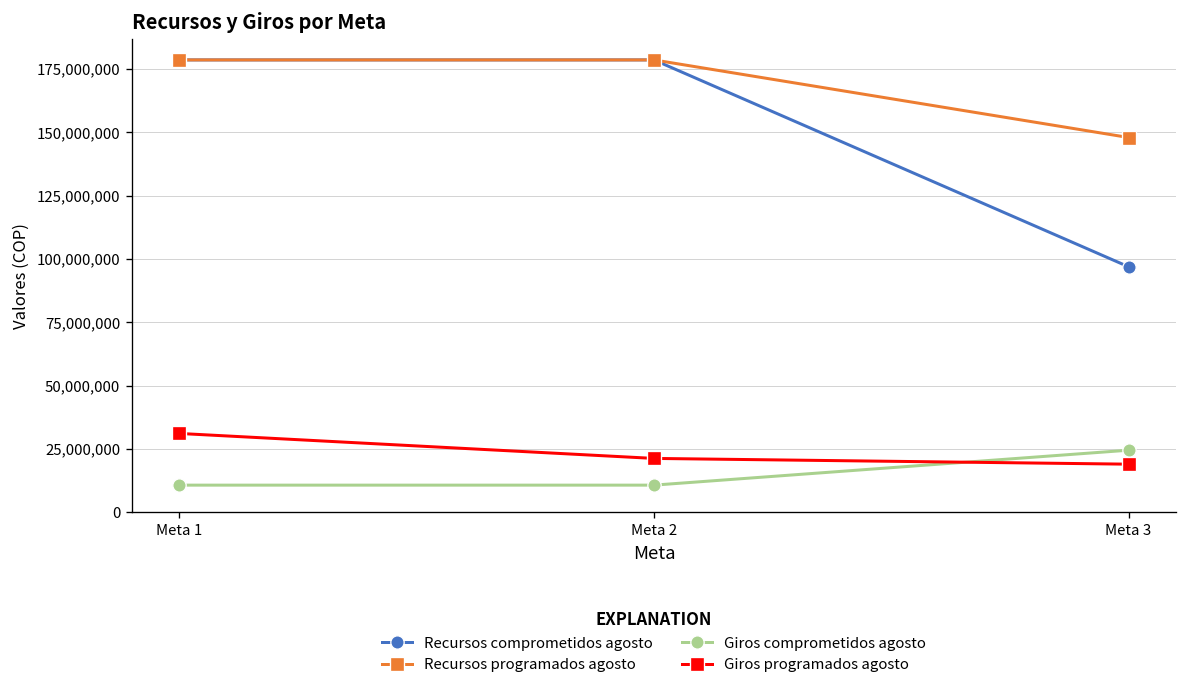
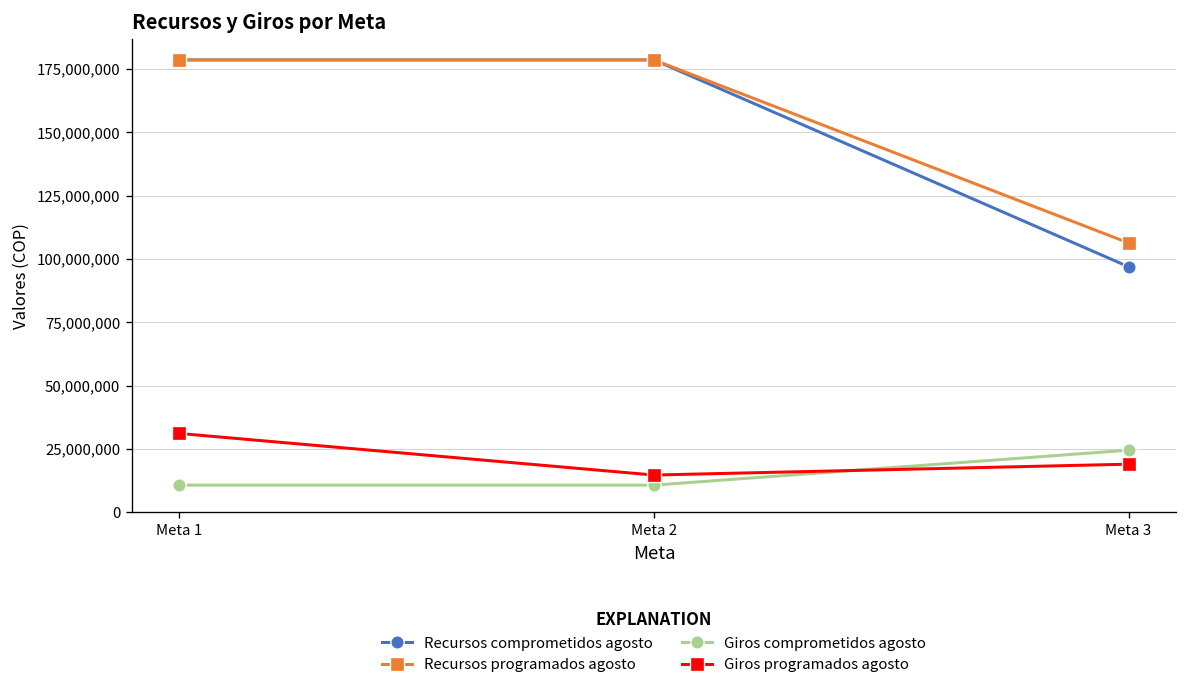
  {
    "Recursos comprometidos agosto": {
      "Meta 3": "97,000,000"
    },
    "Recursos programados agosto": {
-     "Meta 3": "148,000,000"
+     "Meta 3": "106,000,000"
    },
    "Giros comprometidos agosto": {
      "Meta 1": "11,000,000",
      "Meta 2": "11,000,000",
      "Meta 3": "24,000,000"
    },
    "Giros programados agosto": {
      "Meta 1": "31,000,000",
-     "Meta 2": "21,000,000",
+     "Meta 2": "15,000,000",
      "Meta 3": "19,000,000"
    }
  }
